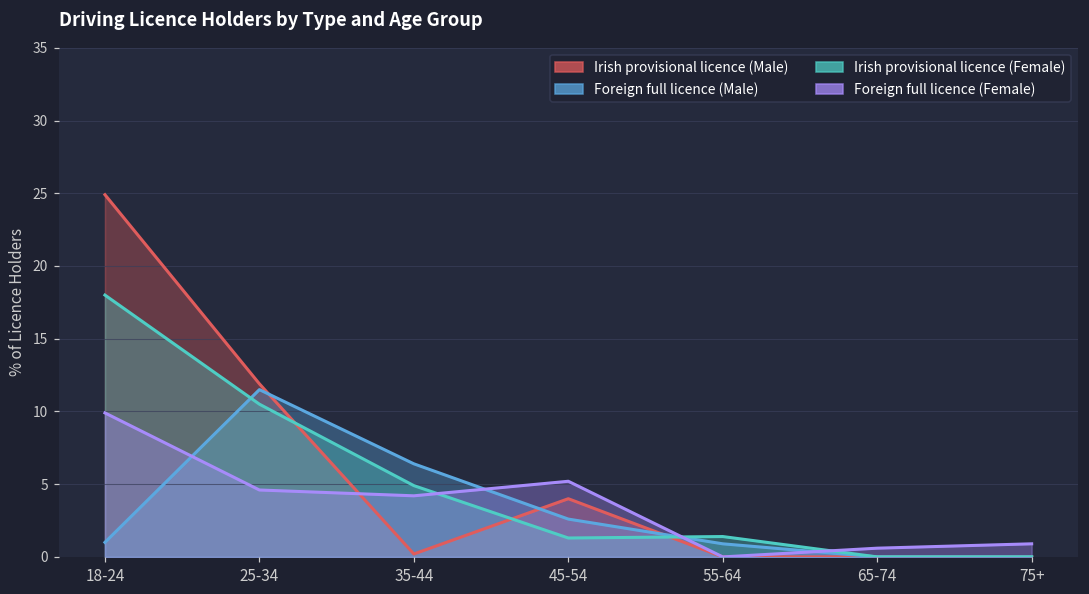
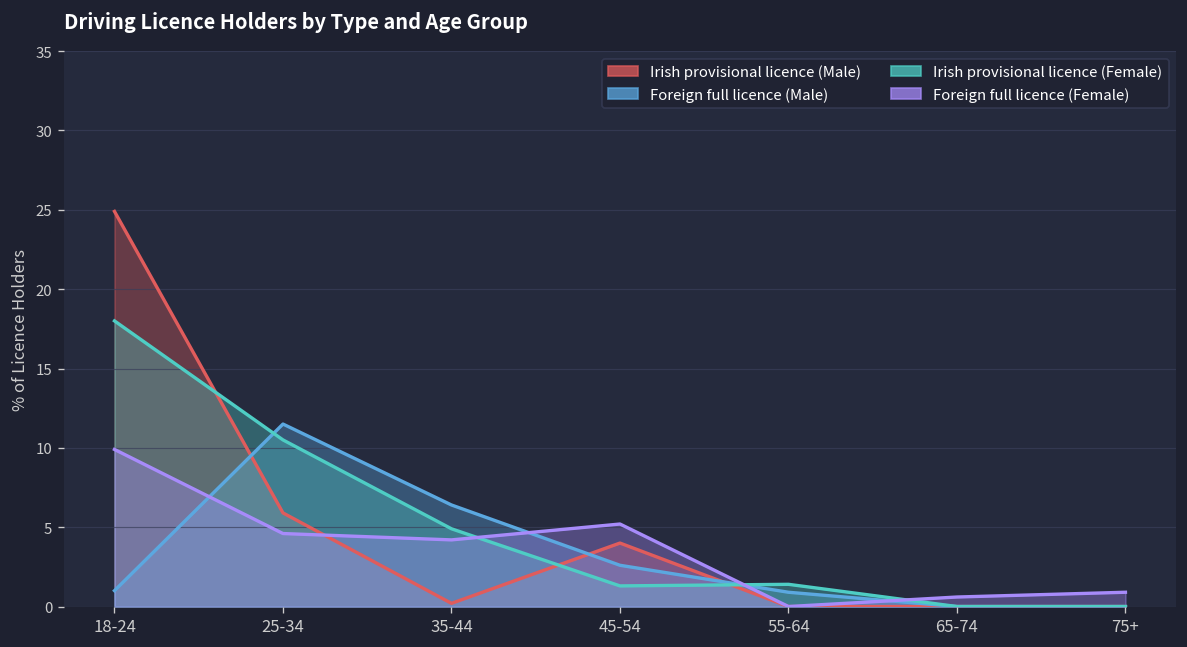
  {
    "Irish provisional licence (Male)": {
      "18-24": 24.9,
-     "25-34": 11.9,
+     "25-34": 5.9,
      "35-44": 0.2,
      "45-54": 4.0
    }
  }
